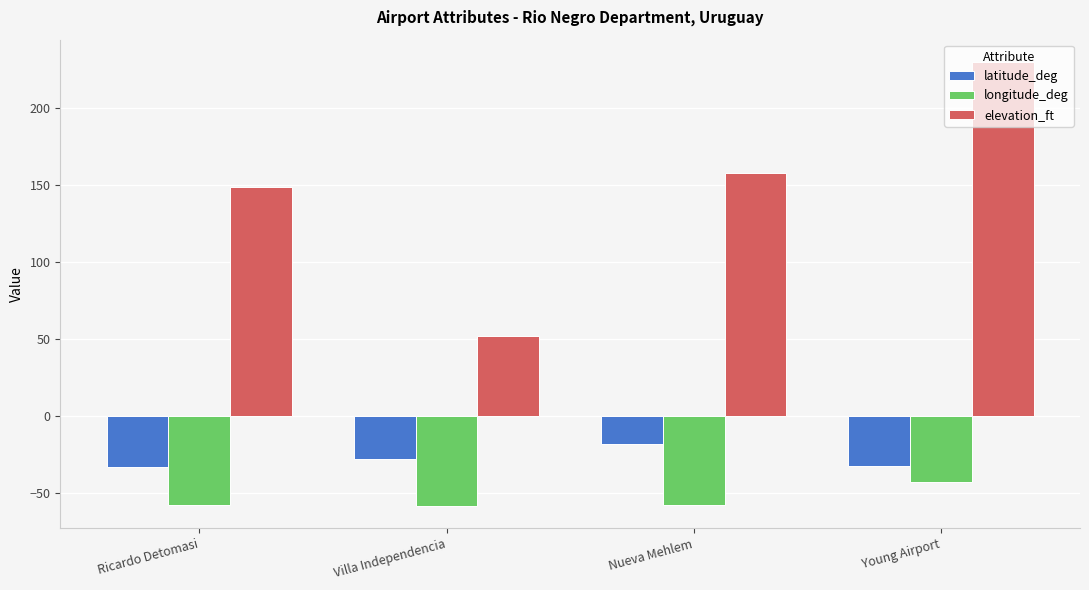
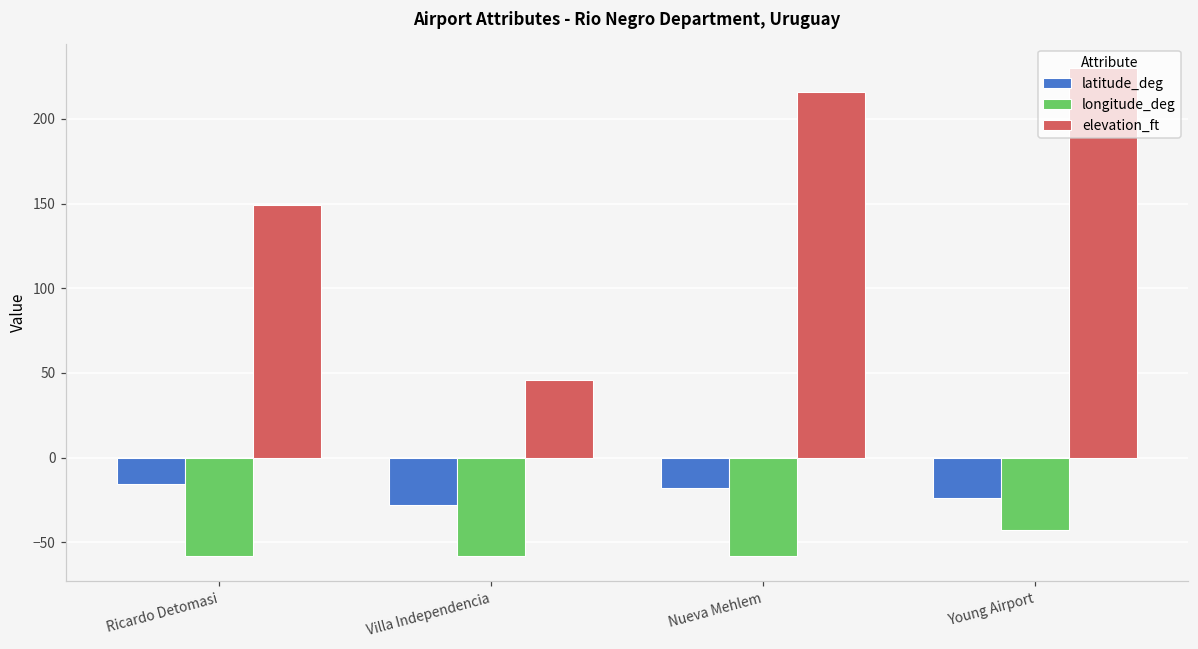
  {
    "latitude_deg": {
-     "Ricardo Detomasi": -33,
+     "Ricardo Detomasi": -16,
      "Villa Independencia": -28,
      "Nueva Mehlem": -18,
-     "Young Airport": -33
+     "Young Airport": -24
    },
    "longitude_deg": {
      "Ricardo Detomasi": -58,
      "Villa Independencia": -58,
      "Nueva Mehlem": -58,
      "Young Airport": -43
    },
    "elevation_ft": {
      "Ricardo Detomasi": 149,
-     "Villa Independencia": 52,
-     "Nueva Mehlem": 158
+     "Villa Independencia": 46,
+     "Nueva Mehlem": 216
    }
  }
